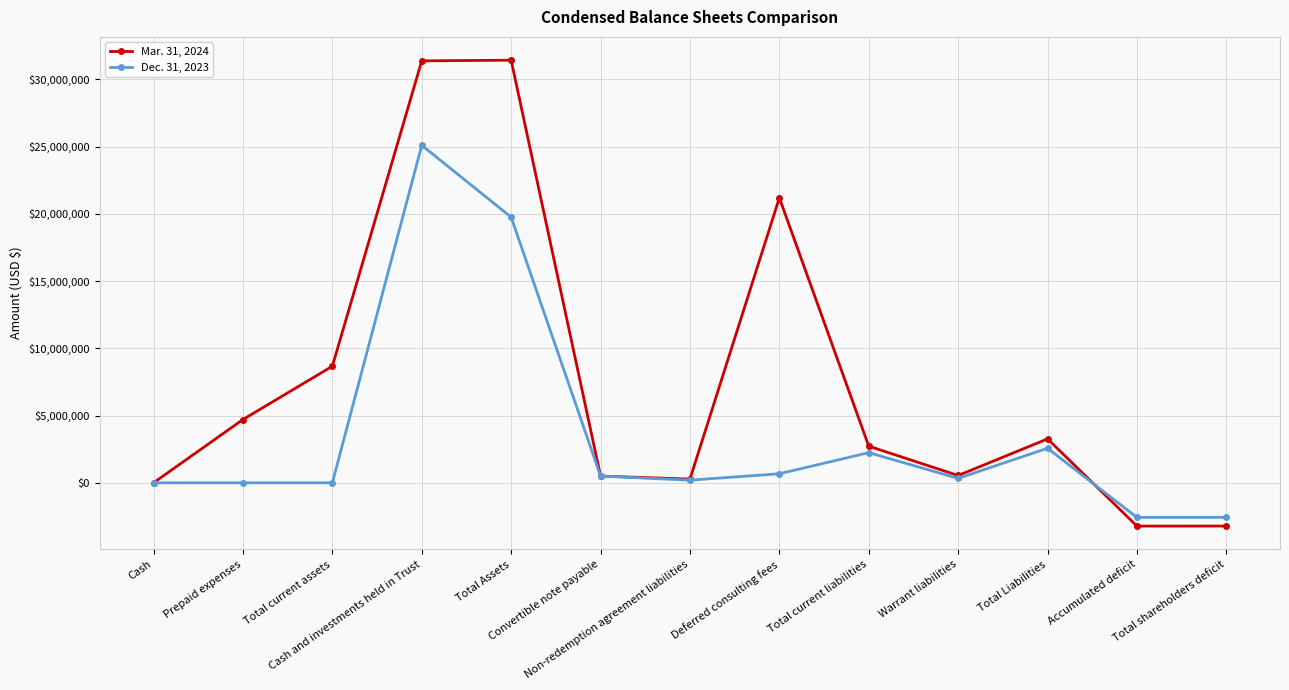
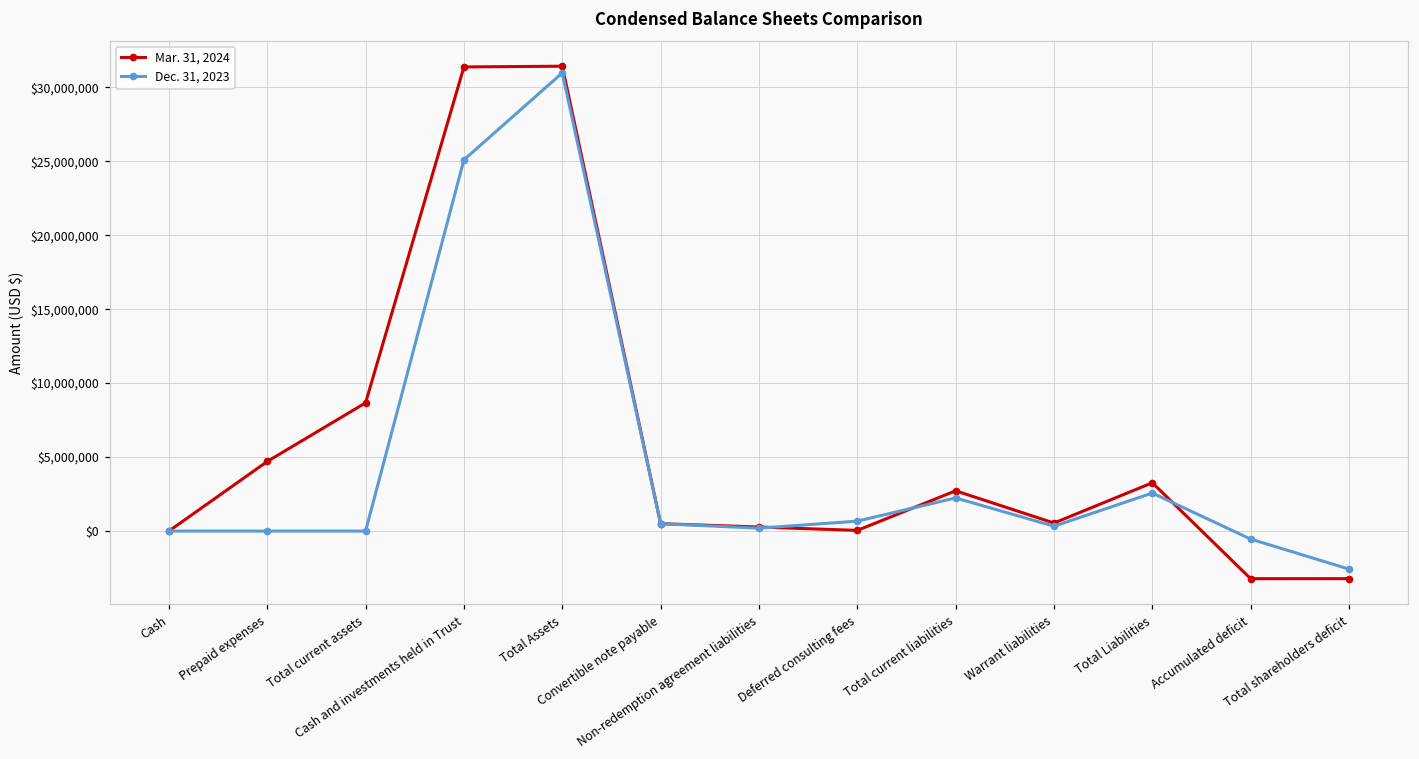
  {
    "Mar. 31, 2024": {
      "Prepaid expenses": "$4,700,000",
      "Total current assets": "$8,700,000",
      "Cash and investments held in Trust": "$31,400,000",
      "Total Assets": "$31,400,000",
-     "Deferred consulting fees": "$21,200,000",
+     "Deferred consulting fees": "$0",
      "Total current liabilities": "$2,700,000",
      "Warrant liabilities": "$500,000",
      "Total Liabilities": "$3,300,000",
      "Accumulated deficit": "$-3,200,000",
      "Total shareholders deficit": "$-3,200,000"
    },
    "Dec. 31, 2023": {
      "Prepaid expenses": "$0",
      "Total current assets": "$0",
      "Cash and investments held in Trust": "$25,100,000",
-     "Total Assets": "$19,700,000",
+     "Total Assets": "$31,000,000",
      "Deferred consulting fees": "$700,000",
      "Total current liabilities": "$2,200,000",
      "Warrant liabilities": "$300,000",
      "Total Liabilities": "$2,600,000",
-     "Accumulated deficit": "$-2,600,000",
+     "Accumulated deficit": "$-500,000",
      "Total shareholders deficit": "$-2,600,000"
    }
  }
